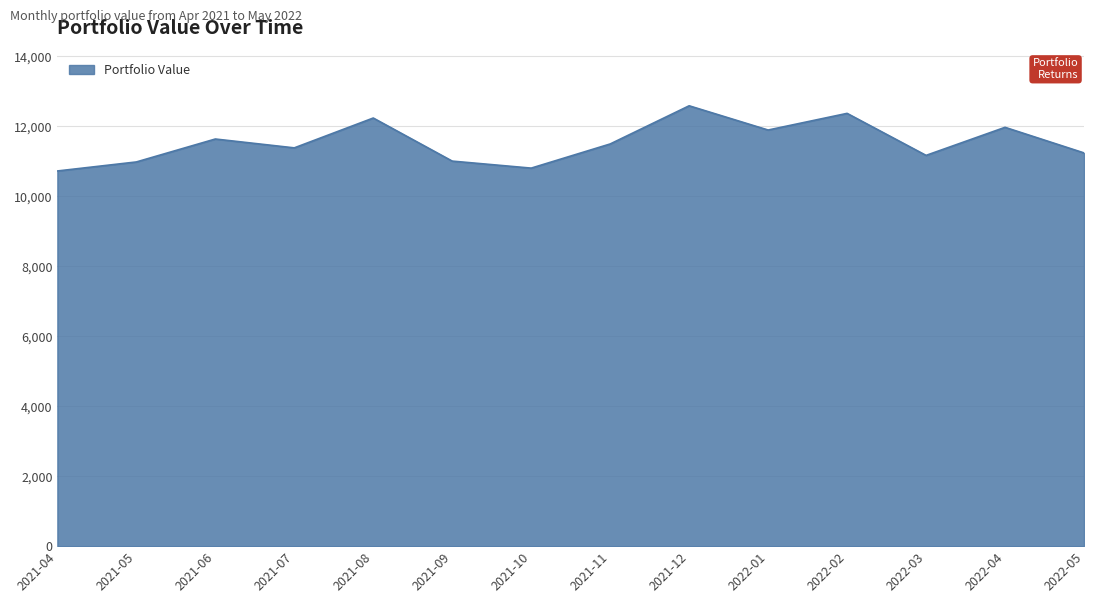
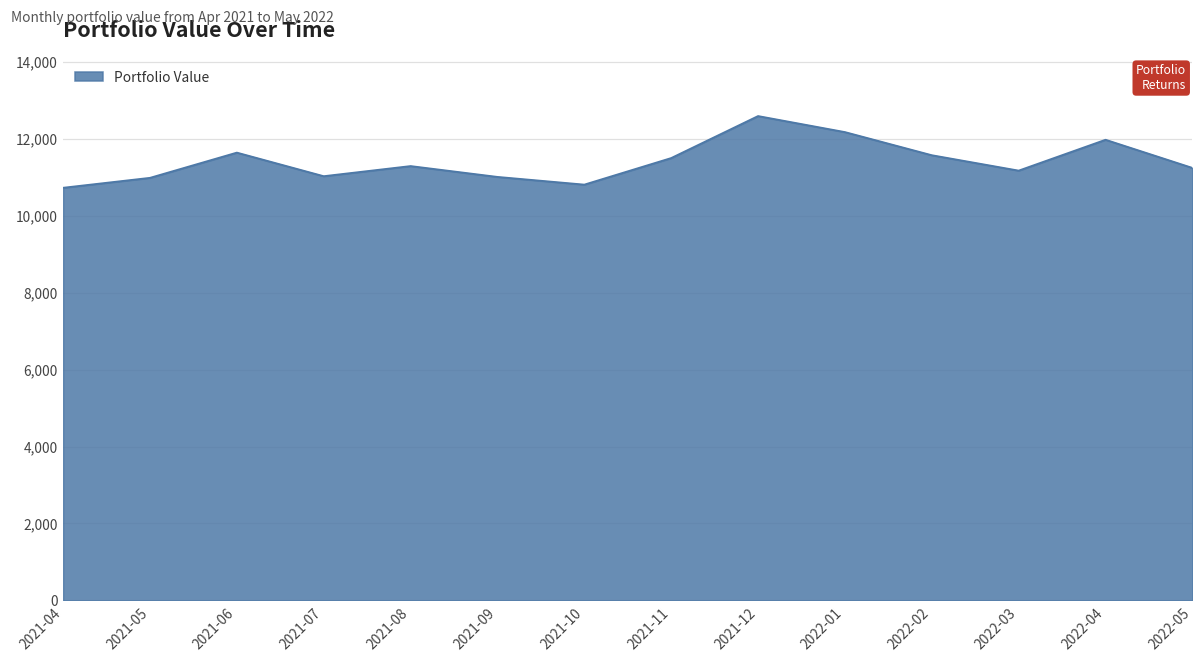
  {
    "2021-04": "10,700",
    "2021-05": "11,000",
    "2021-06": "11,600",
-   "2021-07": "11,400",
-   "2021-08": "12,200",
+   "2021-07": "11,000",
+   "2021-08": "11,300",
    "2021-09": "11,000",
    "2021-10": "10,800",
    "2021-11": "11,500",
    "2021-12": "12,600",
-   "2022-01": "11,900",
-   "2022-02": "12,400",
+   "2022-01": "12,200",
+   "2022-02": "11,600",
    "2022-03": "11,200",
    "2022-04": "12,000",
    "2022-05": "11,200"
  }
